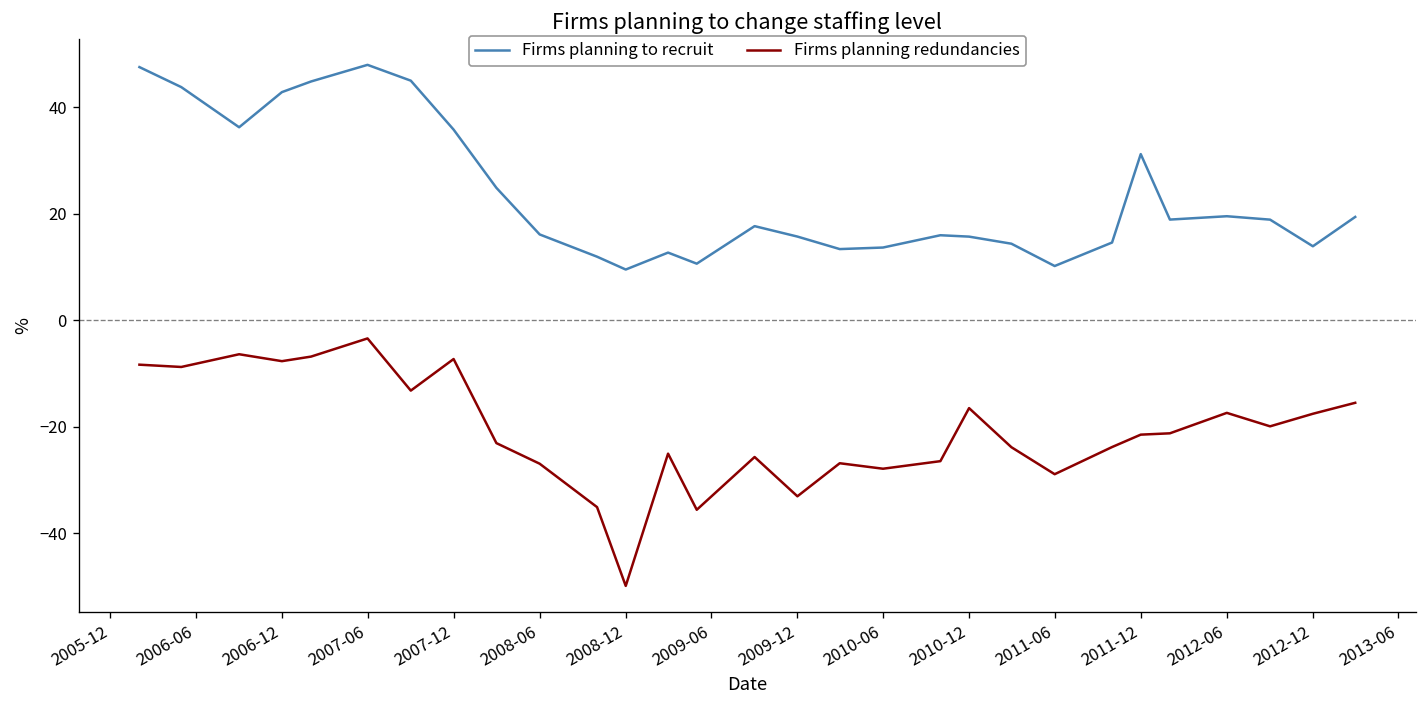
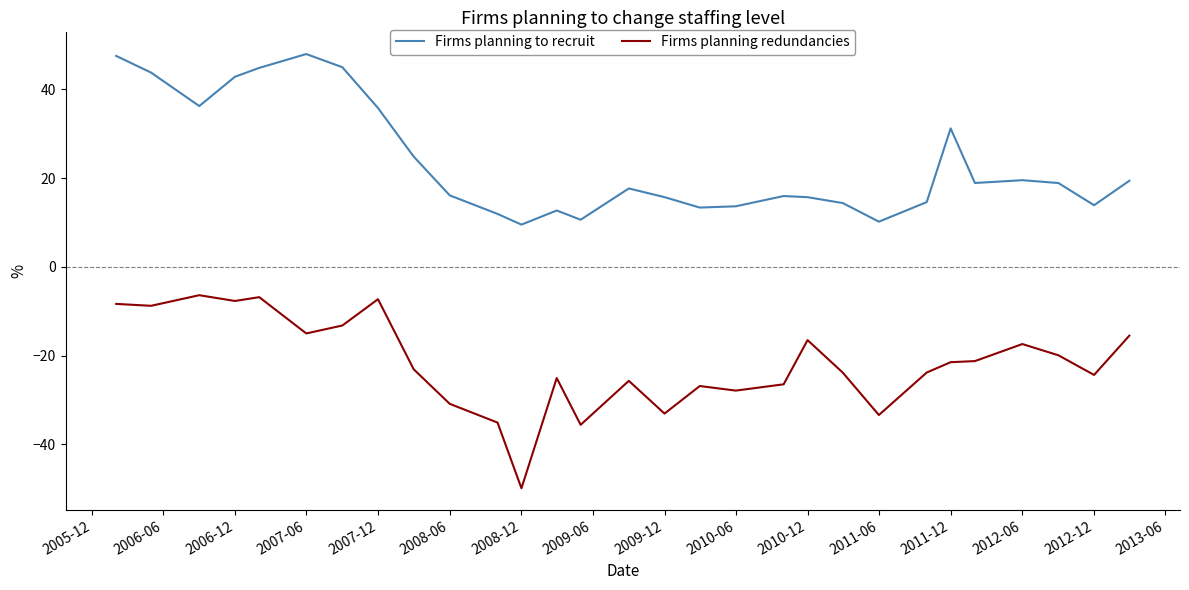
  {
    "Firms planning to recruit": {
      "2006-12": 43,
      "2007-06": 48,
      "2007-12": 36,
      "2008-06": 16,
      "2008-12": 10,
      "2009-12": 16,
      "2010-06": 14,
      "2010-12": 16,
      "2011-06": 10,
      "2011-12": 31,
      "2012-06": 20,
      "2012-12": 14
    },
    "Firms planning redundancies": {
      "2006-12": -8,
-     "2007-06": -3,
+     "2007-06": -15,
      "2007-12": -7,
-     "2008-06": -27,
+     "2008-06": -31,
      "2008-12": -50,
      "2009-12": -33,
      "2010-06": -28,
      "2010-12": -17,
-     "2011-06": -29,
+     "2011-06": -33,
      "2011-12": -21,
      "2012-06": -17,
-     "2012-12": -18
+     "2012-12": -24
    }
  }
